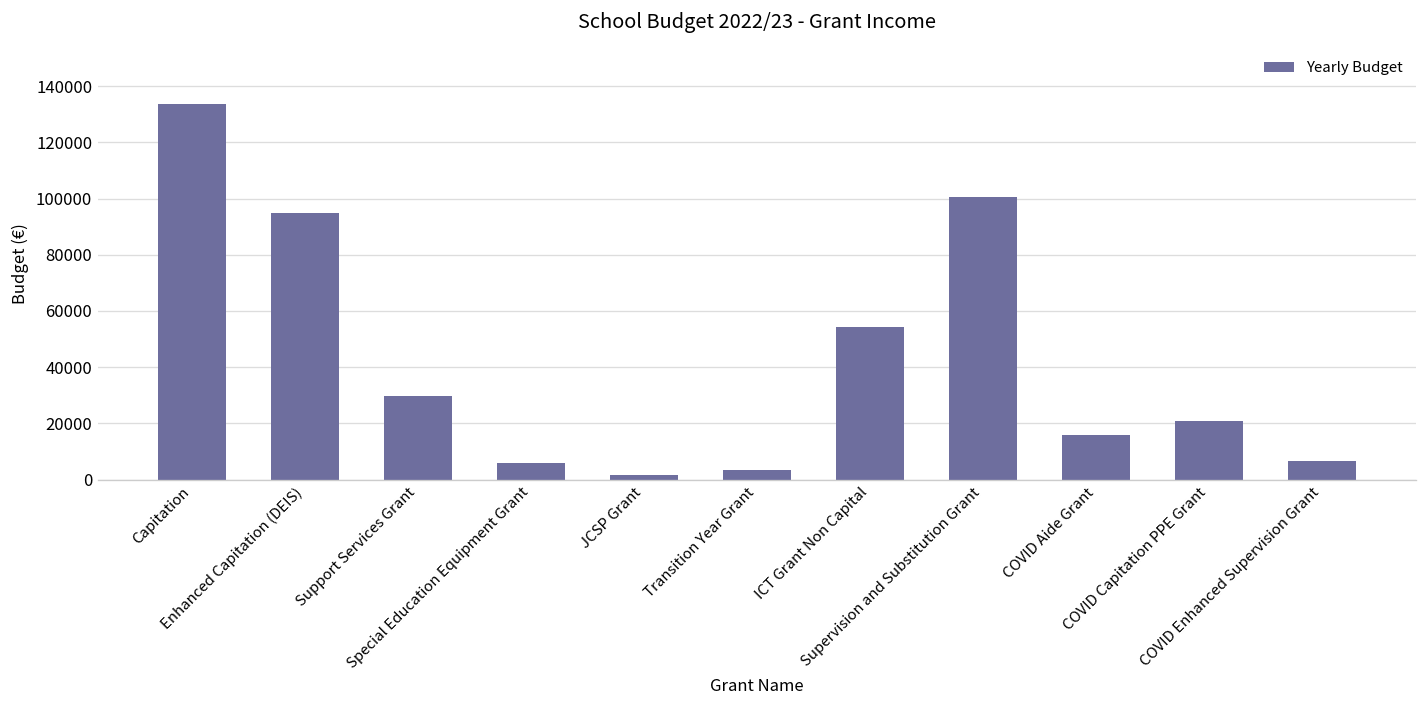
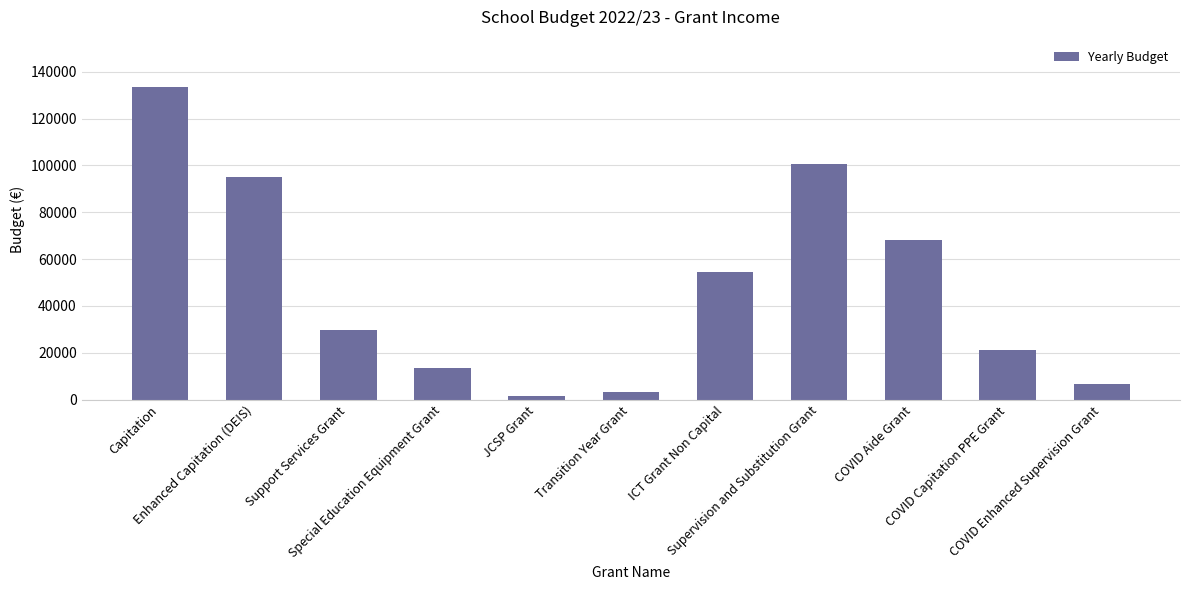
  {
    "Capitation": 134000,
    "Enhanced Capitation (DEIS)": 95000,
    "Support Services Grant": 30000,
-   "Special Education Equipment Grant": 6000,
+   "Special Education Equipment Grant": 14000,
    "JCSP Grant": 2000,
    "Transition Year Grant": 3000,
    "ICT Grant Non Capital": 54000,
    "Supervision and Substitution Grant": 101000,
-   "COVID Aide Grant": 16000,
+   "COVID Aide Grant": 68000,
    "COVID Capitation PPE Grant": 21000,
    "COVID Enhanced Supervision Grant": 7000
  }
